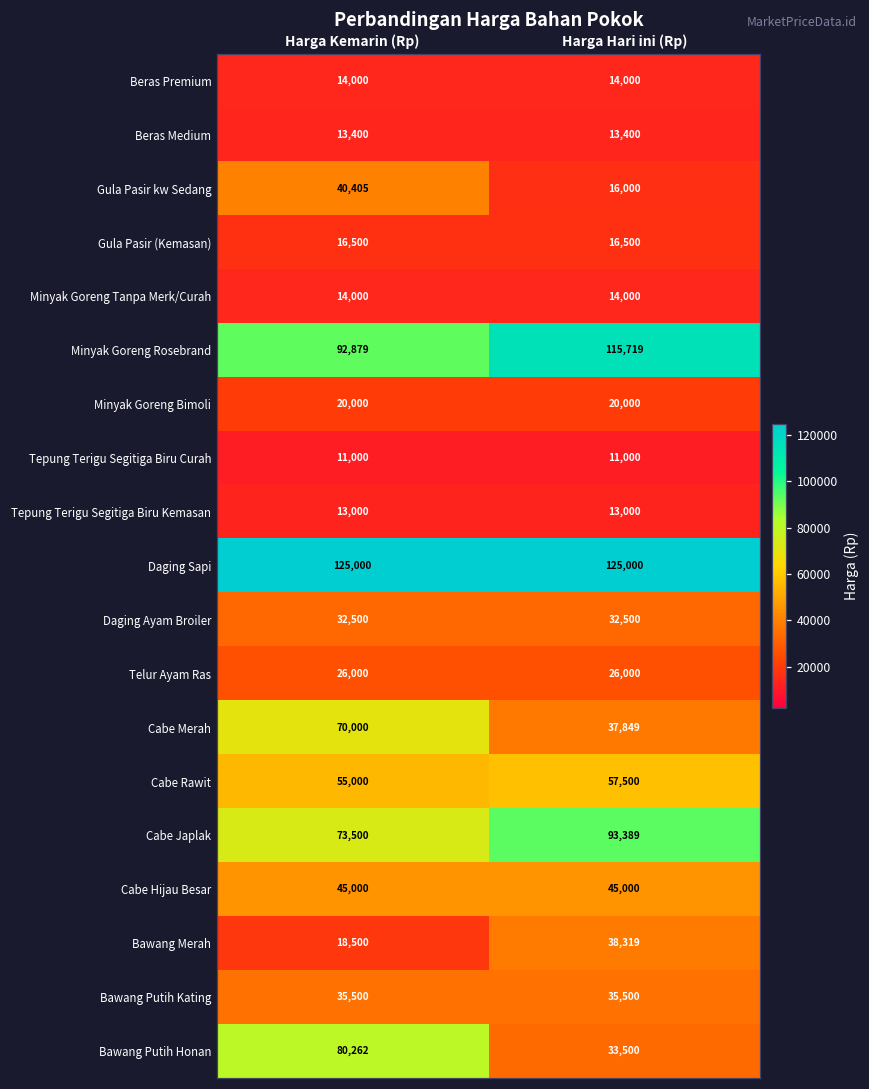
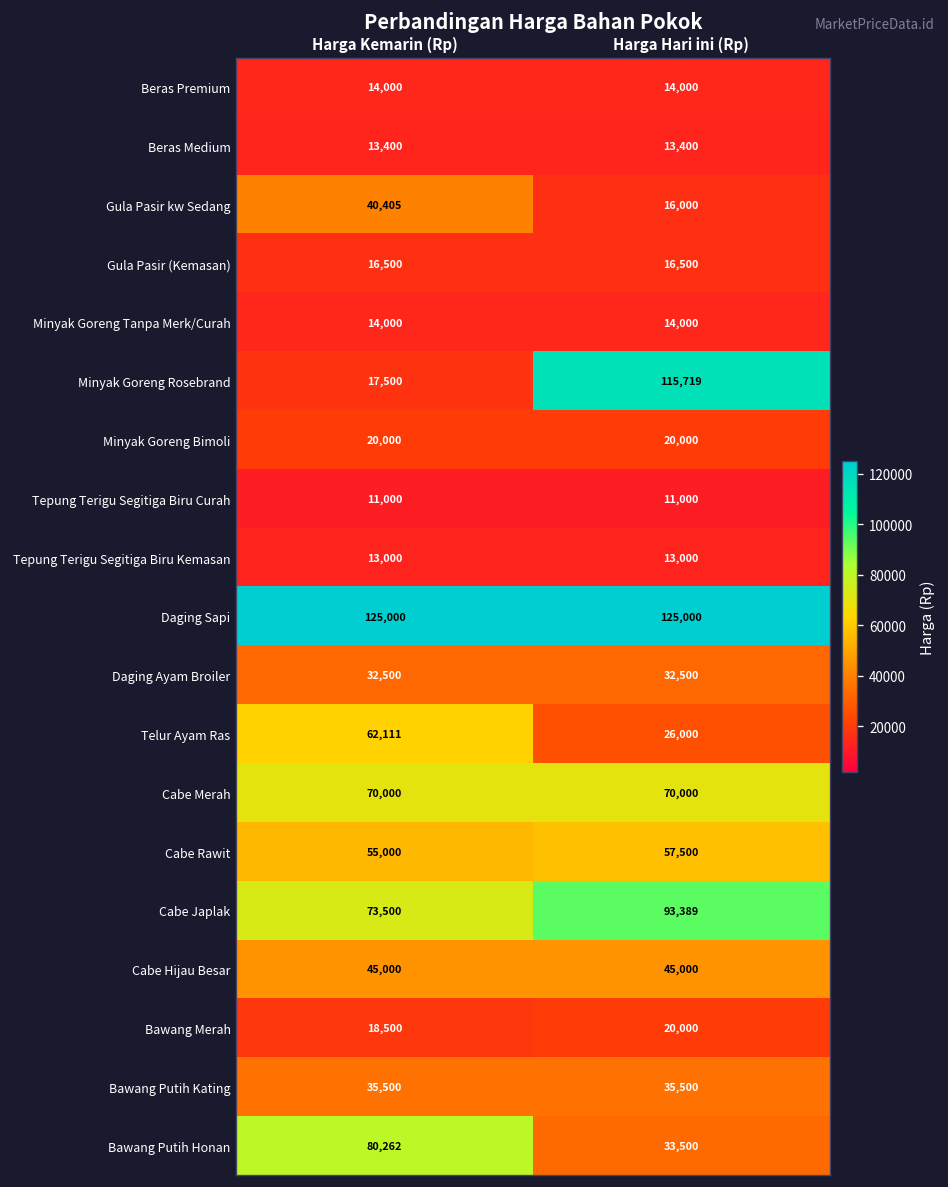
  {
    "Beras Premium": {
      "Harga Kemarin (Rp)": "14,000",
      "Harga Hari ini (Rp)": "14,000"
    },
    "Beras Medium": {
      "Harga Kemarin (Rp)": "13,400",
      "Harga Hari ini (Rp)": "13,400"
    },
    "Gula Pasir kw Sedang": {
      "Harga Kemarin (Rp)": "40,405",
      "Harga Hari ini (Rp)": "16,000"
    },
    "Gula Pasir (Kemasan)": {
      "Harga Kemarin (Rp)": "16,500",
      "Harga Hari ini (Rp)": "16,500"
    },
    "Minyak Goreng Tanpa Merk/Curah": {
      "Harga Kemarin (Rp)": "14,000",
      "Harga Hari ini (Rp)": "14,000"
    },
    "Minyak Goreng Rosebrand": {
-     "Harga Kemarin (Rp)": "92,879",
+     "Harga Kemarin (Rp)": "17,500",
      "Harga Hari ini (Rp)": "115,719"
    },
    "Minyak Goreng Bimoli": {
      "Harga Kemarin (Rp)": "20,000",
      "Harga Hari ini (Rp)": "20,000"
    },
    "Tepung Terigu Segitiga Biru Curah": {
      "Harga Kemarin (Rp)": "11,000",
      "Harga Hari ini (Rp)": "11,000"
    },
    "Tepung Terigu Segitiga Biru Kemasan": {
      "Harga Kemarin (Rp)": "13,000",
      "Harga Hari ini (Rp)": "13,000"
    },
    "Daging Sapi": {
      "Harga Kemarin (Rp)": "125,000",
      "Harga Hari ini (Rp)": "125,000"
    },
    "Daging Ayam Broiler": {
      "Harga Kemarin (Rp)": "32,500",
      "Harga Hari ini (Rp)": "32,500"
    },
    "Telur Ayam Ras": {
-     "Harga Kemarin (Rp)": "26,000",
+     "Harga Kemarin (Rp)": "62,111",
      "Harga Hari ini (Rp)": "26,000"
    },
    "Cabe Merah": {
      "Harga Kemarin (Rp)": "70,000",
-     "Harga Hari ini (Rp)": "37,849"
+     "Harga Hari ini (Rp)": "70,000"
    },
    "Cabe Rawit": {
      "Harga Kemarin (Rp)": "55,000",
      "Harga Hari ini (Rp)": "57,500"
    },
    "Cabe Japlak": {
      "Harga Kemarin (Rp)": "73,500",
      "Harga Hari ini (Rp)": "93,389"
    },
    "Cabe Hijau Besar": {
      "Harga Kemarin (Rp)": "45,000",
      "Harga Hari ini (Rp)": "45,000"
    },
    "Bawang Merah": {
      "Harga Kemarin (Rp)": "18,500",
-     "Harga Hari ini (Rp)": "38,319"
+     "Harga Hari ini (Rp)": "20,000"
    },
    "Bawang Putih Kating": {
      "Harga Kemarin (Rp)": "35,500",
      "Harga Hari ini (Rp)": "35,500"
    },
    "Bawang Putih Honan": {
      "Harga Kemarin (Rp)": "80,262",
      "Harga Hari ini (Rp)": "33,500"
    }
  }
